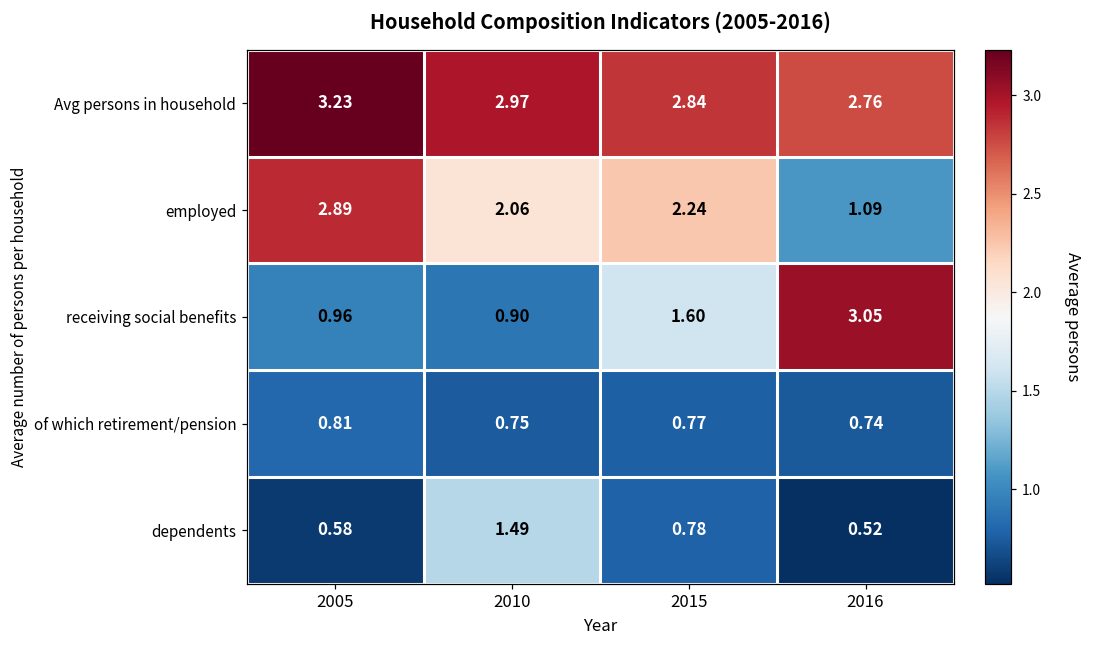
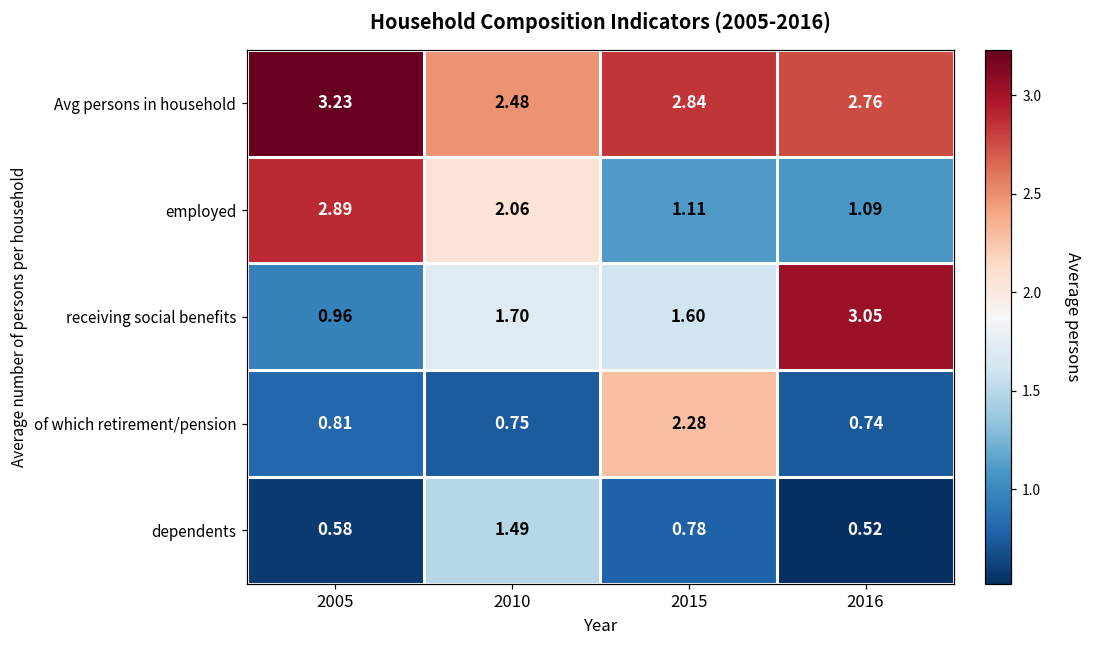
  {
    "Avg persons in household": {
      "2005": 3.23,
-     "2010": 2.97,
+     "2010": 2.48,
      "2015": 2.84,
      "2016": 2.76
    },
    "employed": {
      "2005": 2.89,
      "2010": 2.06,
-     "2015": 2.24,
+     "2015": 1.11,
      "2016": 1.09
    },
    "receiving social benefits": {
      "2005": 0.96,
-     "2010": 0.90,
+     "2010": 1.70,
      "2015": 1.60,
      "2016": 3.05
    },
    "of which retirement/pension": {
      "2005": 0.81,
      "2010": 0.75,
-     "2015": 0.77,
+     "2015": 2.28,
      "2016": 0.74
    },
    "dependents": {
      "2005": 0.58,
      "2010": 1.49,
      "2015": 0.78,
      "2016": 0.52
    }
  }
